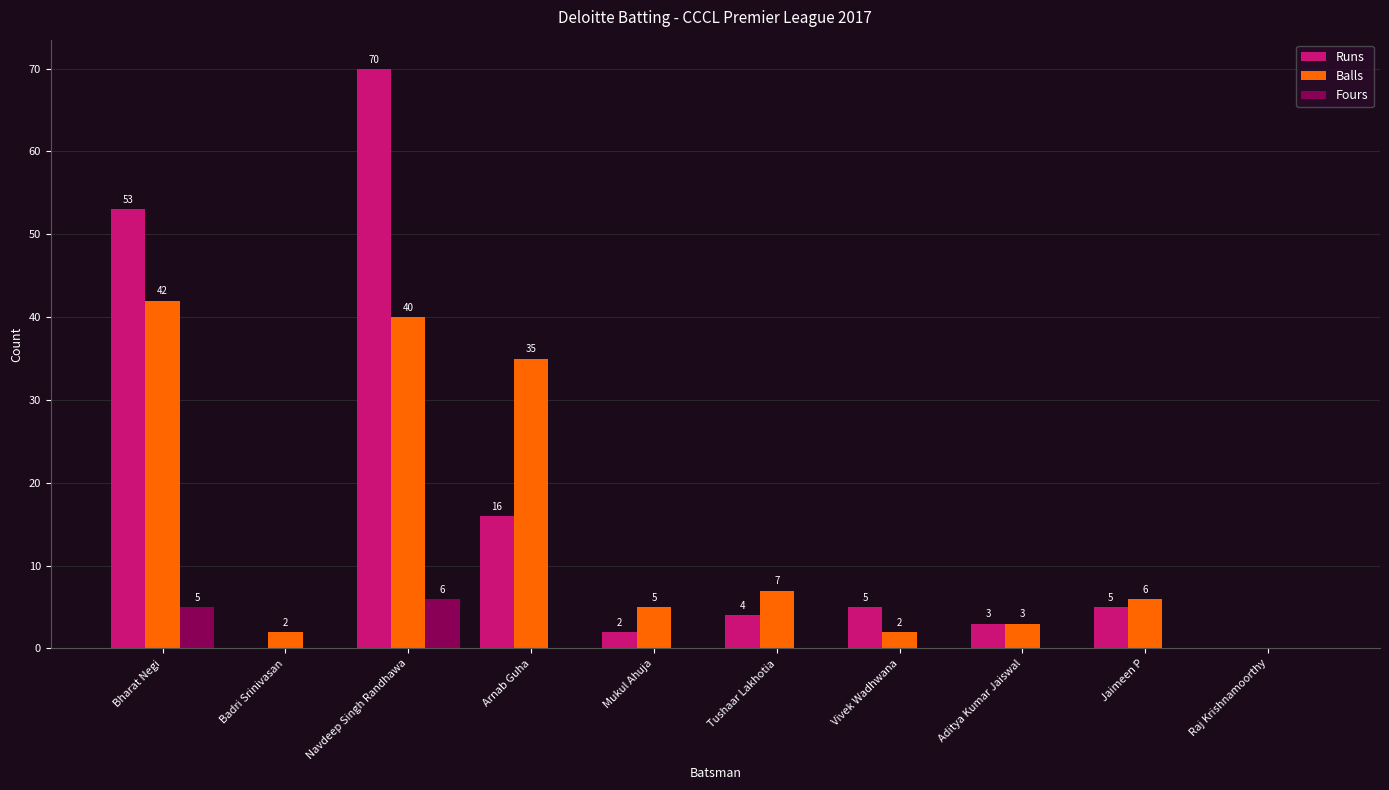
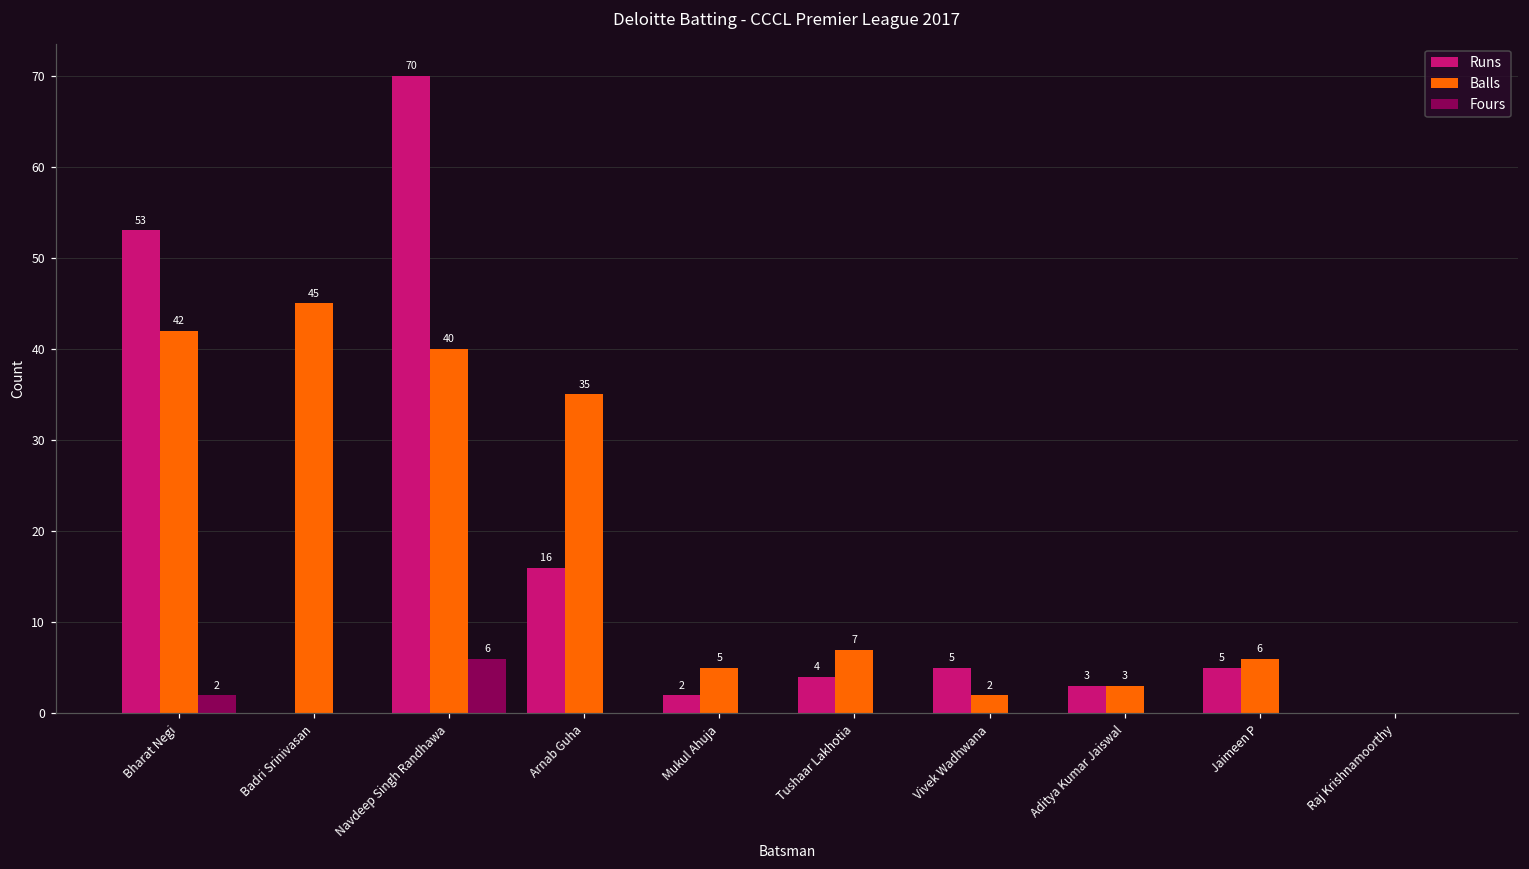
  {
    "Runs": {
      "Bharat Negi": 53,
      "Navdeep Singh Randhawa": 70,
      "Arnab Guha": 16,
      "Mukul Ahuja": 2,
      "Tushaar Lakhotia": 4,
      "Vivek Wadhwana": 5,
      "Aditya Kumar Jaiswal": 3,
      "Jaimeen P": 5
    },
    "Balls": {
      "Bharat Negi": 42,
-     "Badri Srinivasan": 2,
+     "Badri Srinivasan": 45,
      "Navdeep Singh Randhawa": 40,
      "Arnab Guha": 35,
      "Mukul Ahuja": 5,
      "Tushaar Lakhotia": 7,
      "Vivek Wadhwana": 2,
      "Aditya Kumar Jaiswal": 3,
      "Jaimeen P": 6
    },
    "Fours": {
-     "Bharat Negi": 5,
+     "Bharat Negi": 2,
      "Navdeep Singh Randhawa": 6
    }
  }
